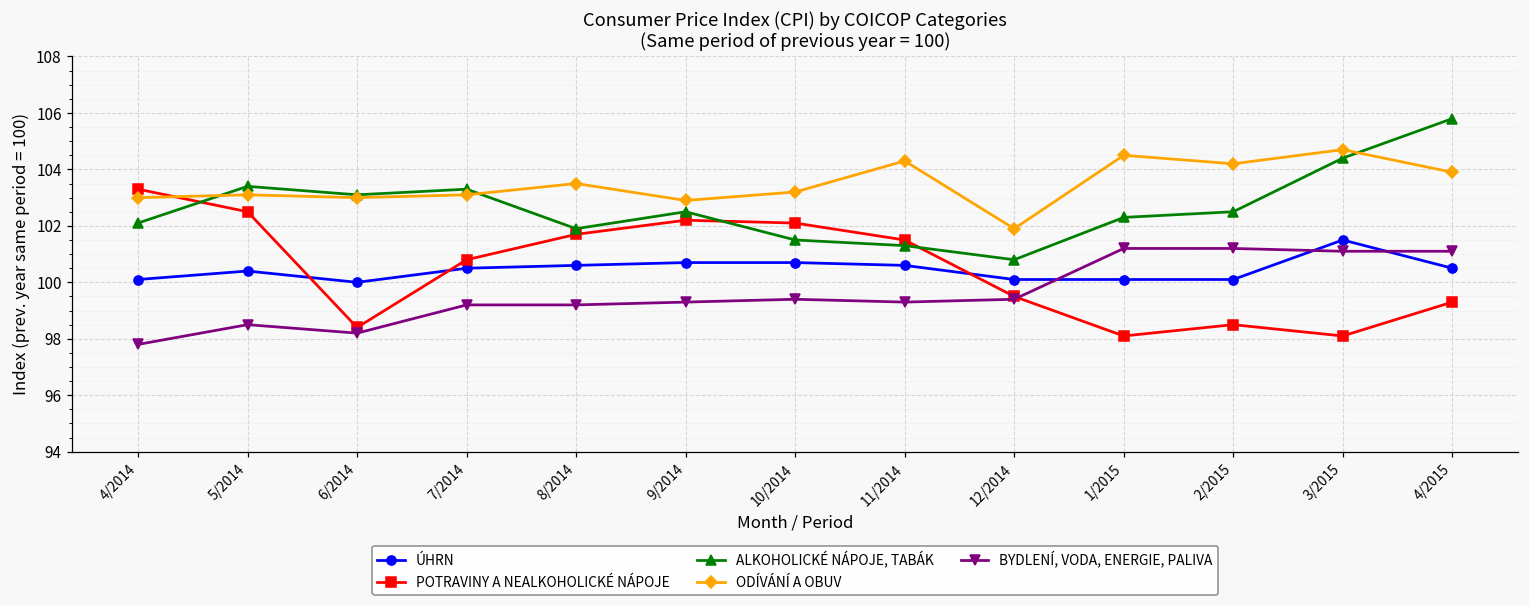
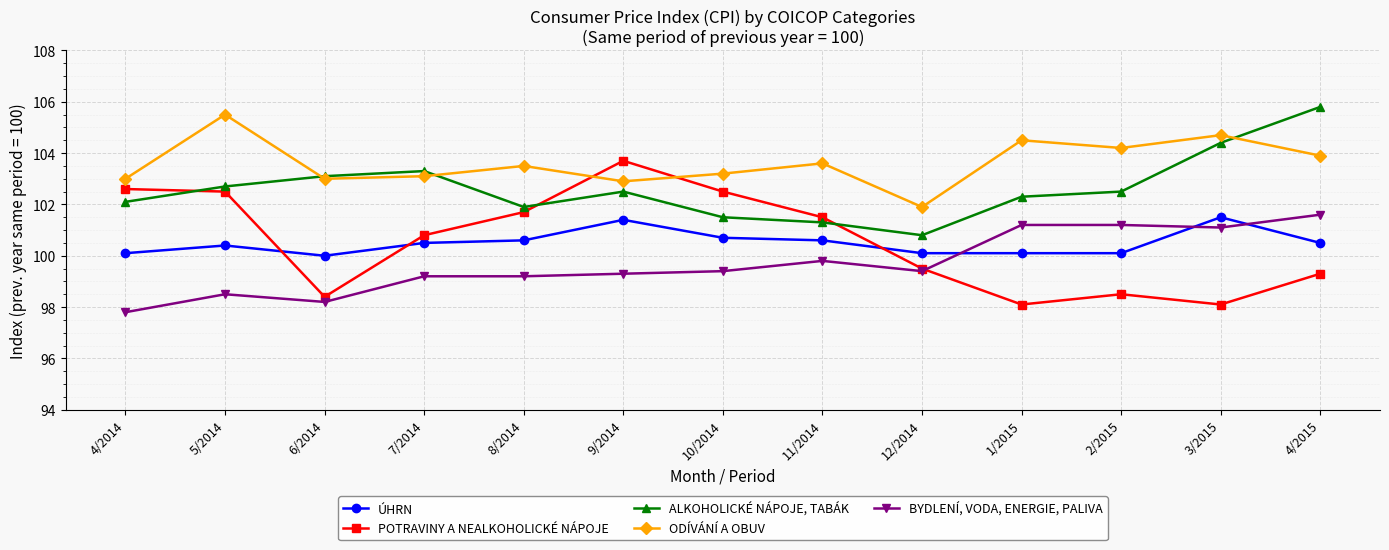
  {
    "ÚHRN": {
      "4/2014": 100.1,
      "5/2014": 100.4,
      "6/2014": 100.0,
      "7/2014": 100.5,
      "8/2014": 100.6,
-     "9/2014": 100.7,
+     "9/2014": 101.4,
      "10/2014": 100.7,
      "11/2014": 100.6,
      "12/2014": 100.1,
      "1/2015": 100.1,
      "2/2015": 100.1,
      "3/2015": 101.5,
      "4/2015": 100.5
    },
    "POTRAVINY A NEALKOHOLICKÉ NÁPOJE": {
-     "4/2014": 103.3,
+     "4/2014": 102.6,
      "5/2014": 102.5,
      "6/2014": 98.4,
      "7/2014": 100.8,
      "8/2014": 101.7,
-     "9/2014": 102.2,
-     "10/2014": 102.1,
+     "9/2014": 103.7,
+     "10/2014": 102.5,
      "11/2014": 101.5,
      "12/2014": 99.5,
      "1/2015": 98.1,
      "2/2015": 98.5,
      "3/2015": 98.1,
      "4/2015": 99.3
    },
    "ALKOHOLICKÉ NÁPOJE, TABÁK": {
      "4/2014": 102.1,
-     "5/2014": 103.4,
+     "5/2014": 102.7,
      "7/2014": 103.3,
      "8/2014": 101.9,
      "9/2014": 102.5,
      "10/2014": 101.5,
      "11/2014": 101.3,
      "12/2014": 100.8,
      "1/2015": 102.3,
      "2/2015": 102.5,
      "3/2015": 104.4,
      "4/2015": 105.8
    },
    "ODÍVÁNÍ A OBUV": {
      "4/2014": 103.0,
-     "5/2014": 103.1,
+     "5/2014": 105.5,
      "7/2014": 103.1,
      "8/2014": 103.5,
      "9/2014": 102.9,
      "10/2014": 103.2,
-     "11/2014": 104.3,
+     "11/2014": 103.6,
      "12/2014": 101.9,
      "1/2015": 104.5,
      "2/2015": 104.2,
      "3/2015": 104.7,
      "4/2015": 103.9
    },
    "BYDLENÍ, VODA, ENERGIE, PALIVA": {
      "4/2014": 97.8,
      "5/2014": 98.5,
      "6/2014": 98.2,
      "7/2014": 99.2,
      "8/2014": 99.2,
      "9/2014": 99.3,
      "10/2014": 99.4,
-     "11/2014": 99.3,
+     "11/2014": 99.8,
      "12/2014": 99.4,
      "1/2015": 101.2,
      "2/2015": 101.2,
      "3/2015": 101.1,
-     "4/2015": 101.1
+     "4/2015": 101.6
    }
  }
